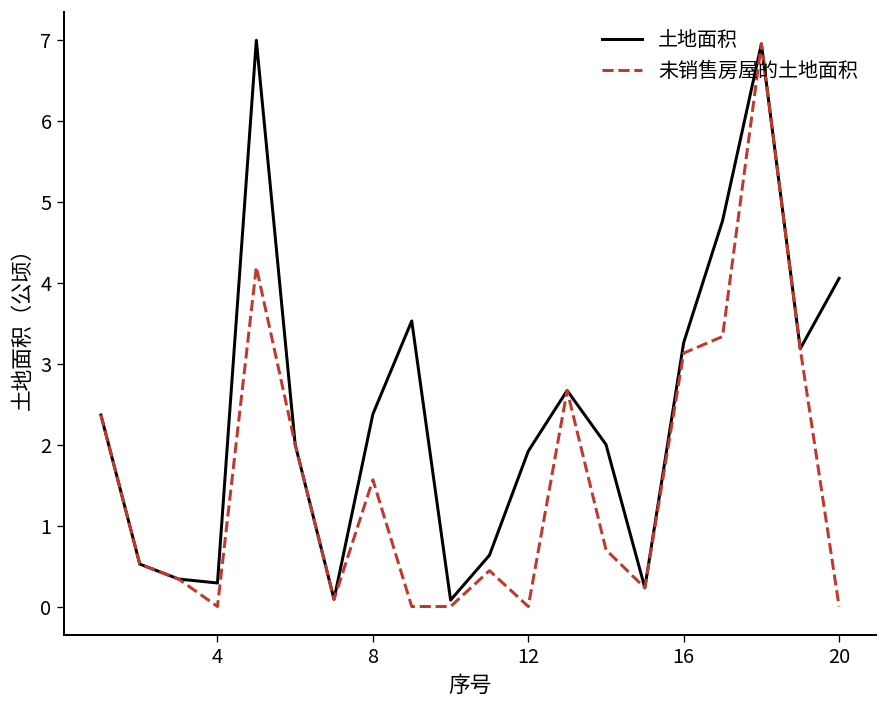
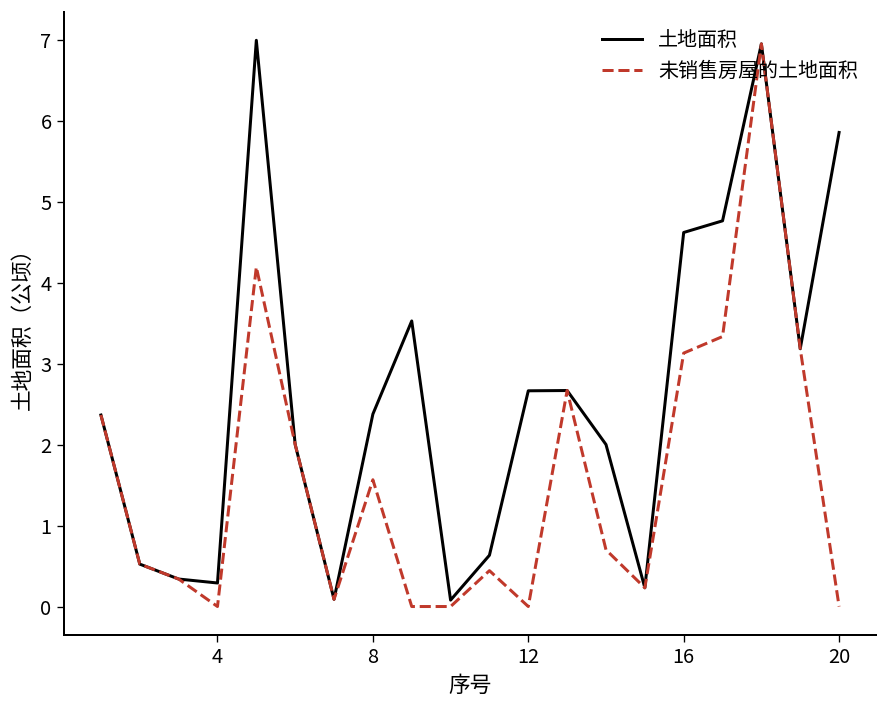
  {
    "土地面积": {
      "4": 0.3,
      "8": 2.4,
-     "12": 1.9,
-     "16": 3.3,
-     "20": 4.1
+     "12": 2.7,
+     "16": 4.6,
+     "20": 5.9
    },
    "未销售房屋的土地面积": {
      "4": 0.0,
      "8": 1.6,
      "12": 0.0,
      "16": 3.1,
      "20": 0.0
    }
  }
